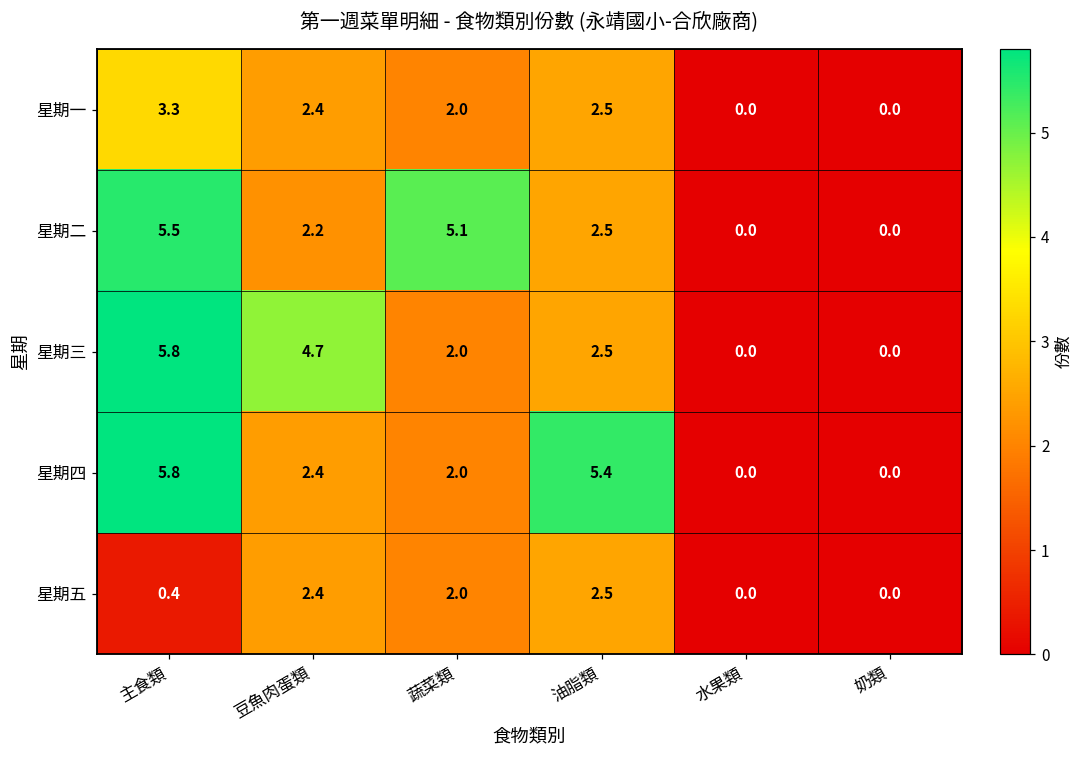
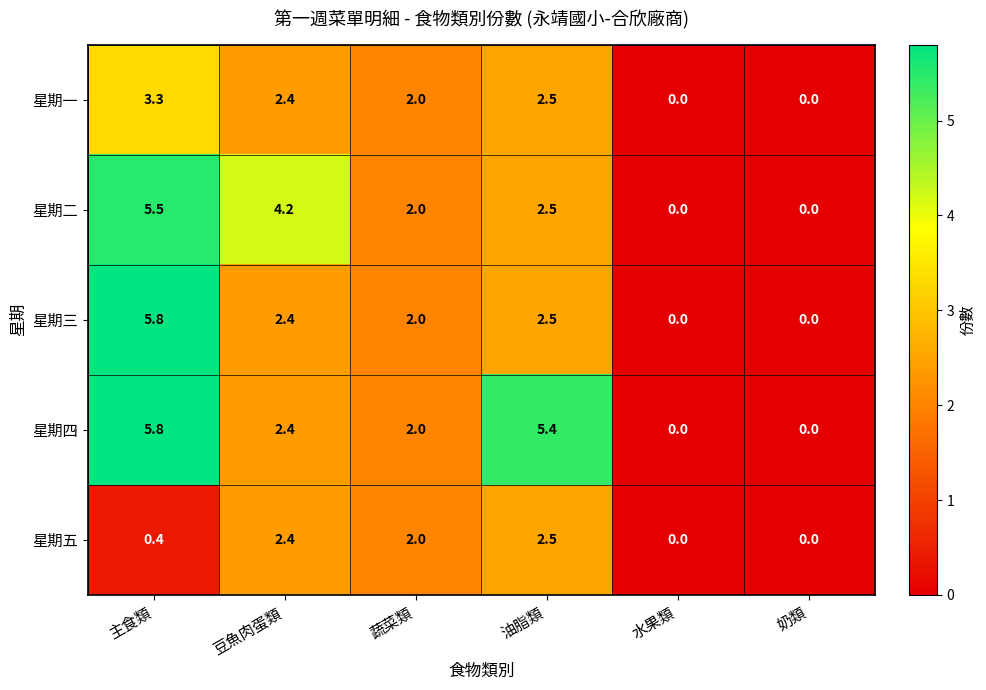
  {
    "星期一": {
      "主食類": 3.3,
      "豆魚肉蛋類": 2.4,
      "蔬菜類": 2.0,
      "油脂類": 2.5,
      "水果類": 0.0,
      "奶類": 0.0
    },
    "星期二": {
      "主食類": 5.5,
-     "豆魚肉蛋類": 2.2,
-     "蔬菜類": 5.1,
+     "豆魚肉蛋類": 4.2,
+     "蔬菜類": 2.0,
      "油脂類": 2.5,
      "水果類": 0.0,
      "奶類": 0.0
    },
    "星期三": {
      "主食類": 5.8,
-     "豆魚肉蛋類": 4.7,
+     "豆魚肉蛋類": 2.4,
      "蔬菜類": 2.0,
      "油脂類": 2.5,
      "水果類": 0.0,
      "奶類": 0.0
    },
    "星期四": {
      "主食類": 5.8,
      "豆魚肉蛋類": 2.4,
      "蔬菜類": 2.0,
      "油脂類": 5.4,
      "水果類": 0.0,
      "奶類": 0.0
    },
    "星期五": {
      "主食類": 0.4,
      "豆魚肉蛋類": 2.4,
      "蔬菜類": 2.0,
      "油脂類": 2.5,
      "水果類": 0.0,
      "奶類": 0.0
    }
  }
